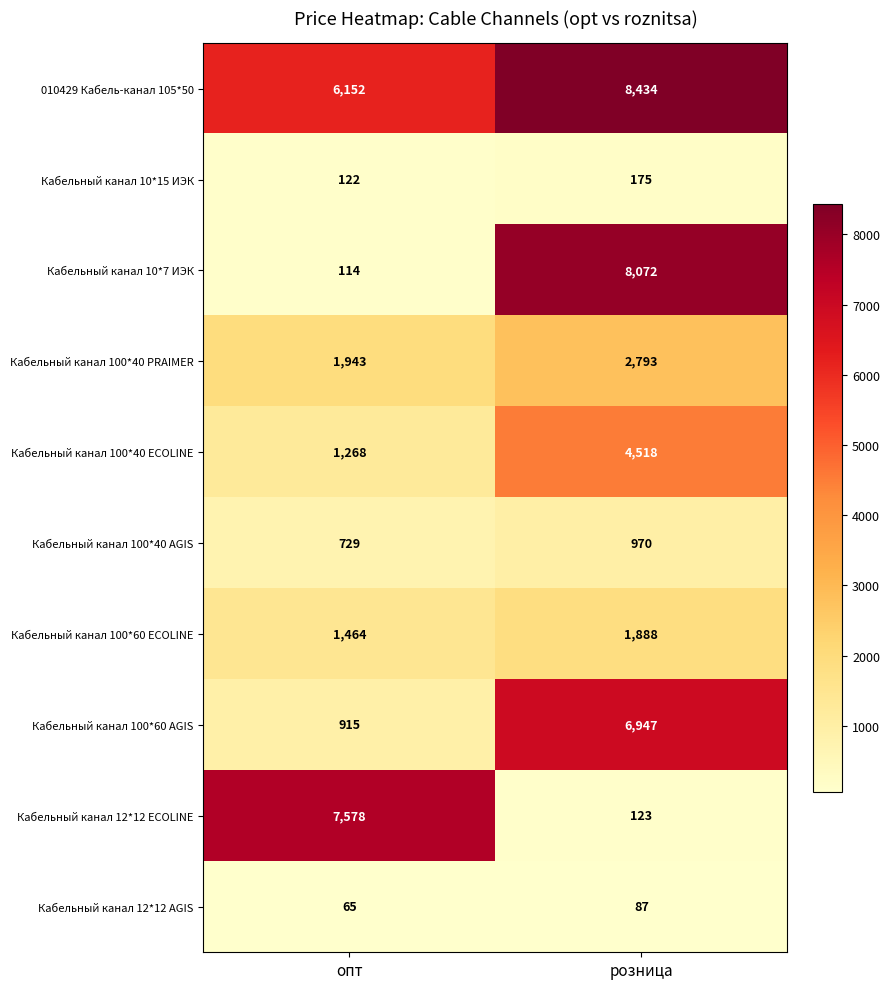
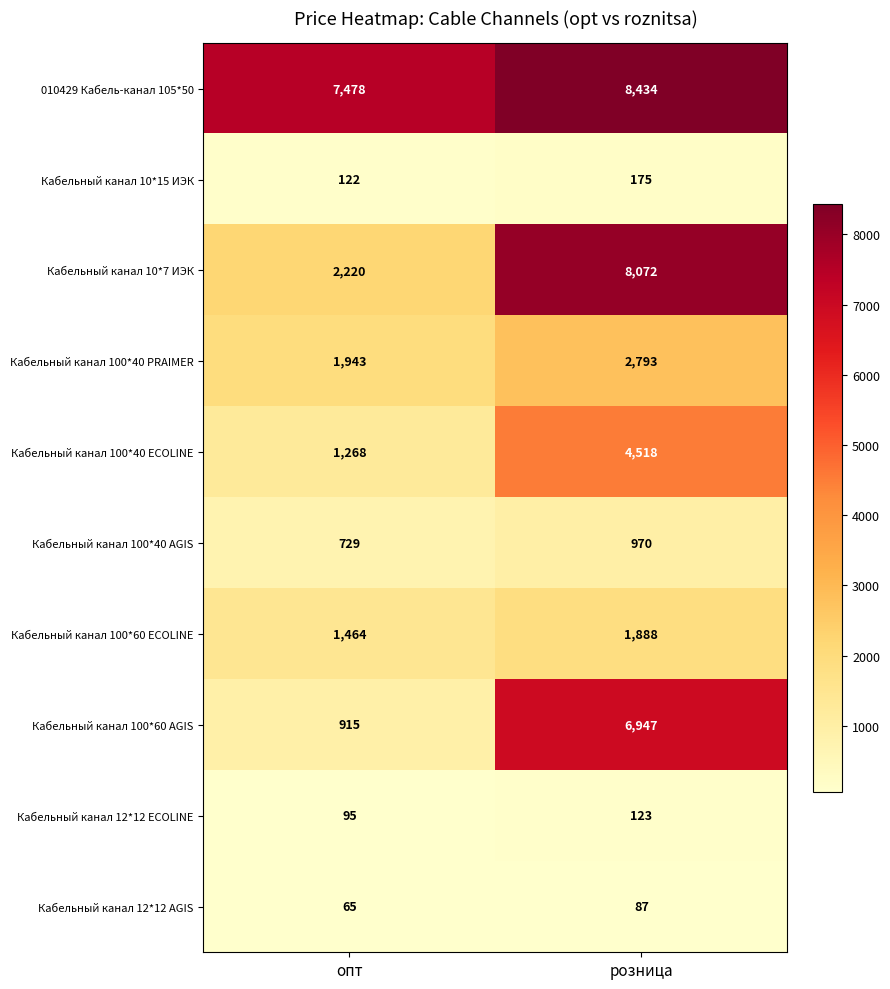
  {
    "010429 Кабель-канал 105*50": {
-     "опт": "6,152",
+     "опт": "7,478",
      "розница": "8,434"
    },
    "Кабельный канал 10*15 ИЭК": {
      "опт": "122",
      "розница": "175"
    },
    "Кабельный канал 10*7 ИЭК": {
-     "опт": "114",
+     "опт": "2,220",
      "розница": "8,072"
    },
    "Кабельный канал 100*40 PRAIMER": {
      "опт": "1,943",
      "розница": "2,793"
    },
    "Кабельный канал 100*40 ECOLINE": {
      "опт": "1,268",
      "розница": "4,518"
    },
    "Кабельный канал 100*40 AGIS": {
      "опт": "729",
      "розница": "970"
    },
    "Кабельный канал 100*60 ECOLINE": {
      "опт": "1,464",
      "розница": "1,888"
    },
    "Кабельный канал 100*60 AGIS": {
      "опт": "915",
      "розница": "6,947"
    },
    "Кабельный канал 12*12 ECOLINE": {
-     "опт": "7,578",
+     "опт": "95",
      "розница": "123"
    },
    "Кабельный канал 12*12 AGIS": {
      "опт": "65",
      "розница": "87"
    }
  }
